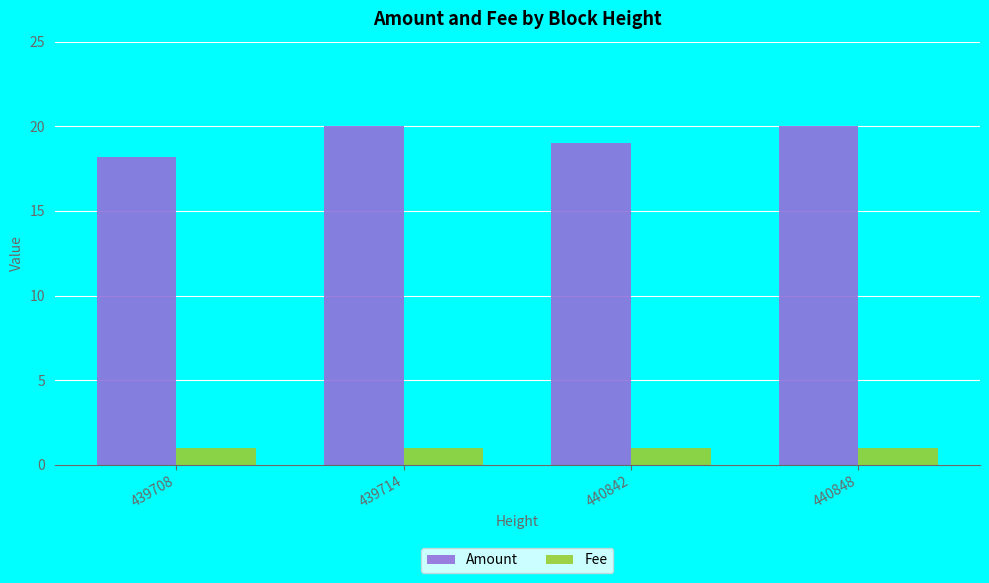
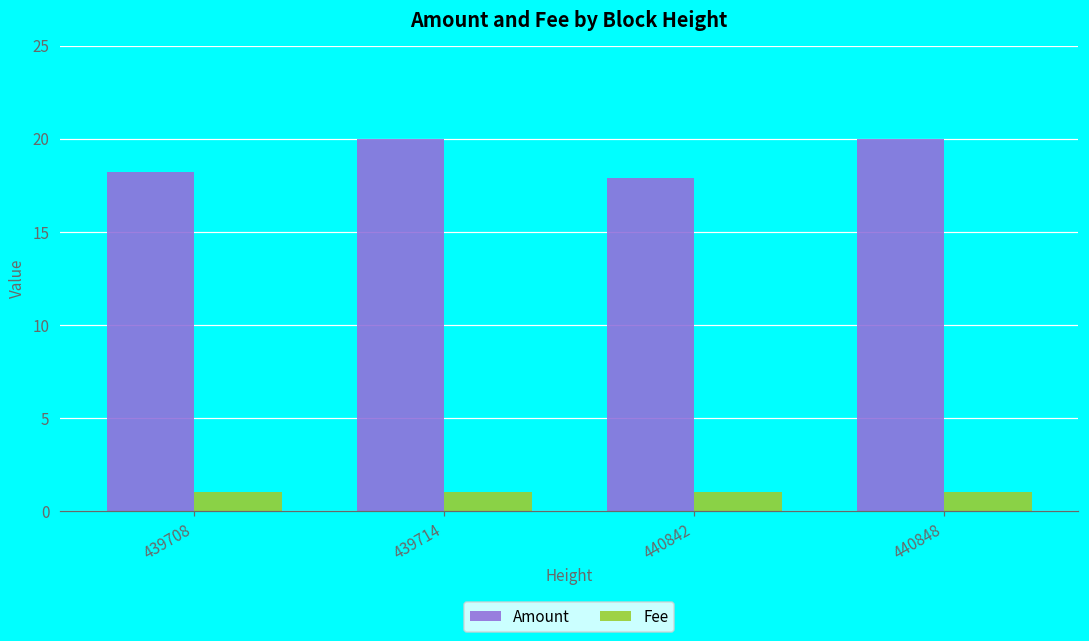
  {
    "Amount": {
      "439708": 18.2,
      "439714": 20.0,
-     "440842": 19.0,
+     "440842": 17.9,
      "440848": 20.0
    },
    "Fee": {
      "439708": 1.0,
      "439714": 1.0,
      "440842": 1.0,
      "440848": 1.0
    }
  }
